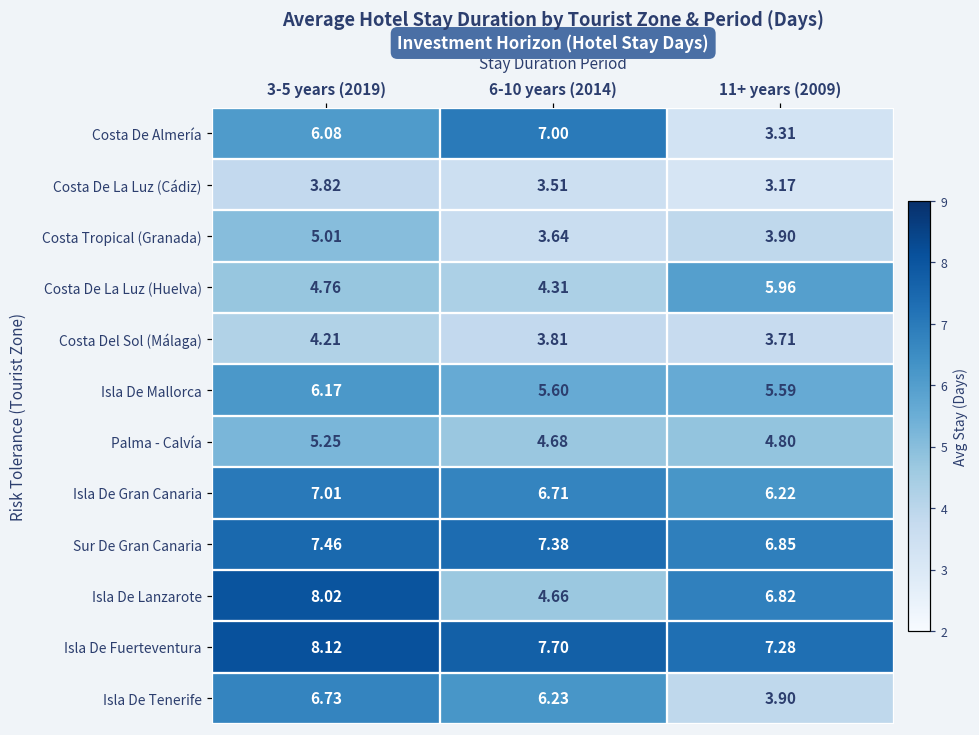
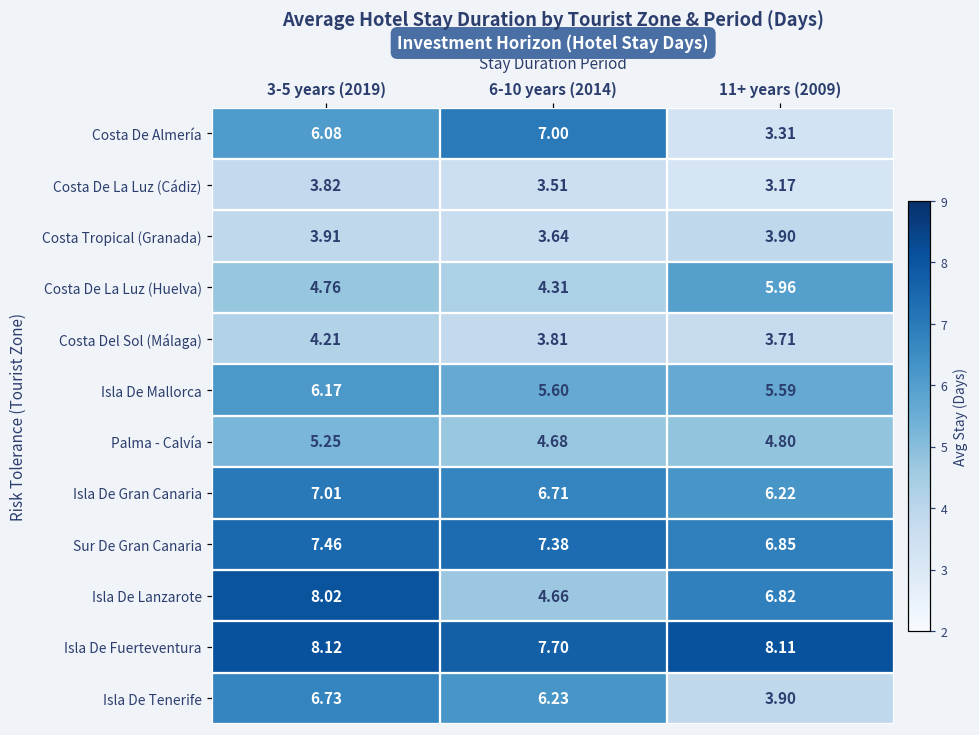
  {
    "Costa De Almería": {
      "3-5 years (2019)": 6.08,
      "6-10 years (2014)": 7.00,
      "11+ years (2009)": 3.31
    },
    "Costa De La Luz (Cádiz)": {
      "3-5 years (2019)": 3.82,
      "6-10 years (2014)": 3.51,
      "11+ years (2009)": 3.17
    },
    "Costa Tropical (Granada)": {
-     "3-5 years (2019)": 5.01,
+     "3-5 years (2019)": 3.91,
      "6-10 years (2014)": 3.64,
      "11+ years (2009)": 3.90
    },
    "Costa De La Luz (Huelva)": {
      "3-5 years (2019)": 4.76,
      "6-10 years (2014)": 4.31,
      "11+ years (2009)": 5.96
    },
    "Costa Del Sol (Málaga)": {
      "3-5 years (2019)": 4.21,
      "6-10 years (2014)": 3.81,
      "11+ years (2009)": 3.71
    },
    "Isla De Mallorca": {
      "3-5 years (2019)": 6.17,
      "6-10 years (2014)": 5.60,
      "11+ years (2009)": 5.59
    },
    "Palma - Calvía": {
      "3-5 years (2019)": 5.25,
      "6-10 years (2014)": 4.68,
      "11+ years (2009)": 4.80
    },
    "Isla De Gran Canaria": {
      "3-5 years (2019)": 7.01,
      "6-10 years (2014)": 6.71,
      "11+ years (2009)": 6.22
    },
    "Sur De Gran Canaria": {
      "3-5 years (2019)": 7.46,
      "6-10 years (2014)": 7.38,
      "11+ years (2009)": 6.85
    },
    "Isla De Lanzarote": {
      "3-5 years (2019)": 8.02,
      "6-10 years (2014)": 4.66,
      "11+ years (2009)": 6.82
    },
    "Isla De Fuerteventura": {
      "3-5 years (2019)": 8.12,
      "6-10 years (2014)": 7.70,
-     "11+ years (2009)": 7.28
+     "11+ years (2009)": 8.11
    },
    "Isla De Tenerife": {
      "3-5 years (2019)": 6.73,
      "6-10 years (2014)": 6.23,
      "11+ years (2009)": 3.90
    }
  }
